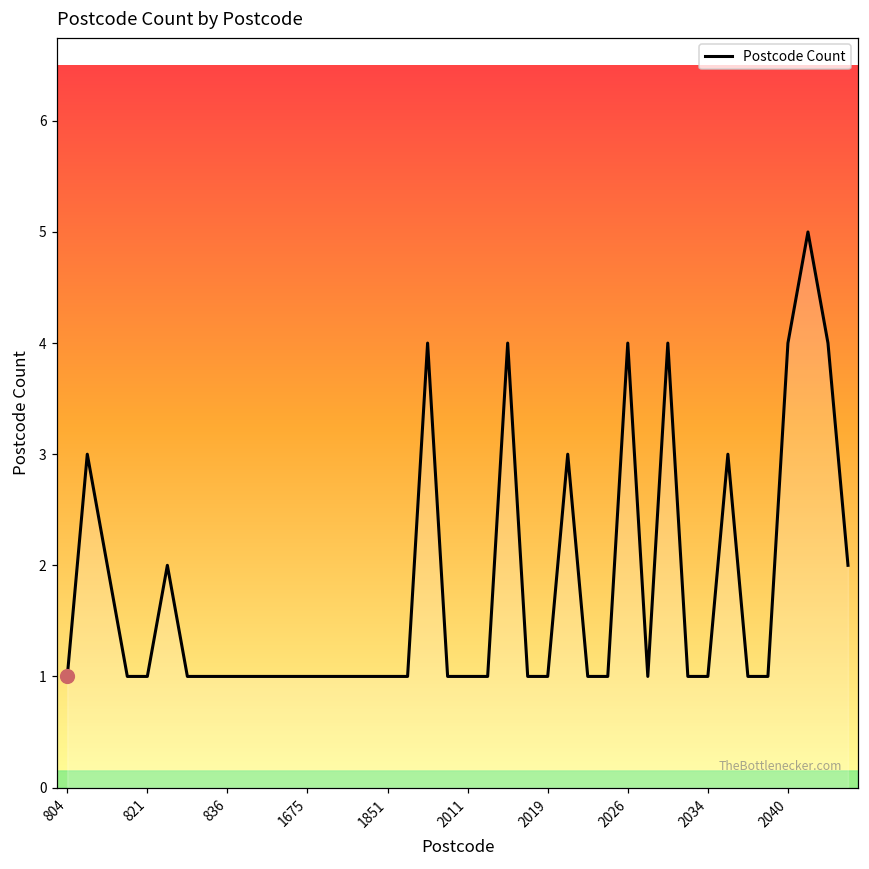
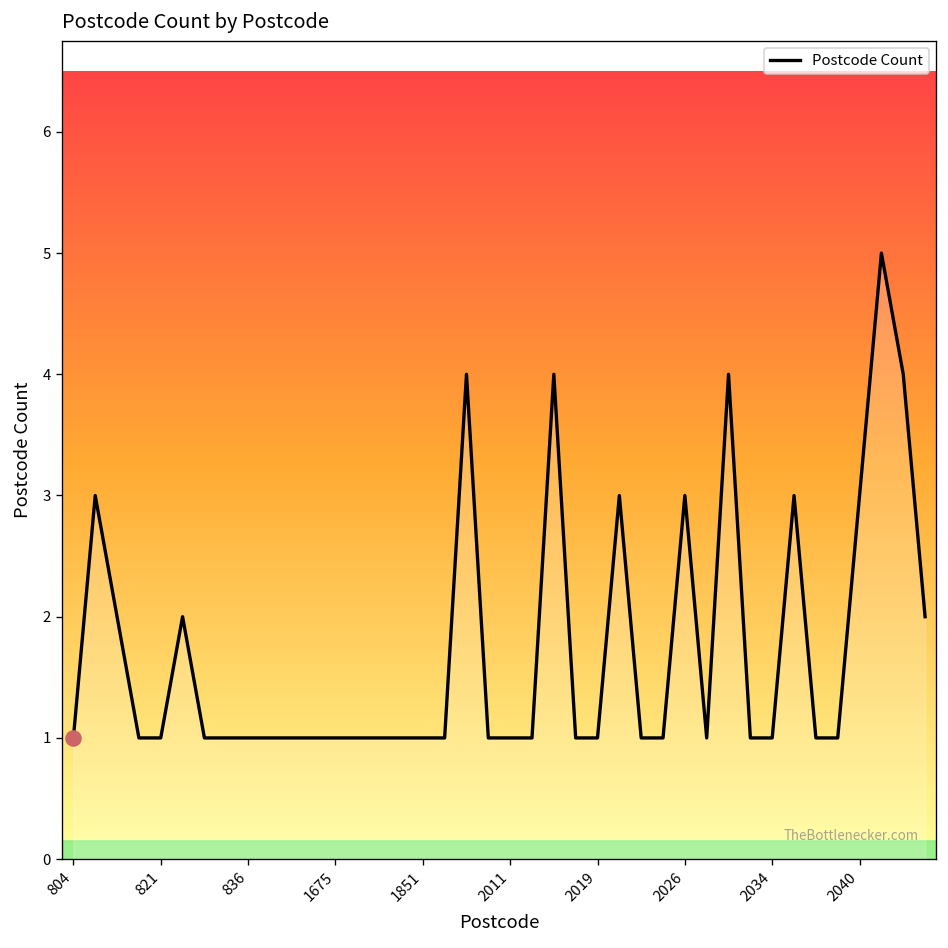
  {
    "Postcode Count": {
      "821": 1,
      "836": 1,
      "1675": 1,
      "1851": 1,
      "2011": 1,
      "2019": 1,
-     "2026": 4,
+     "2026": 3,
      "2034": 1,
-     "2040": 4
+     "2040": 3
    }
  }
